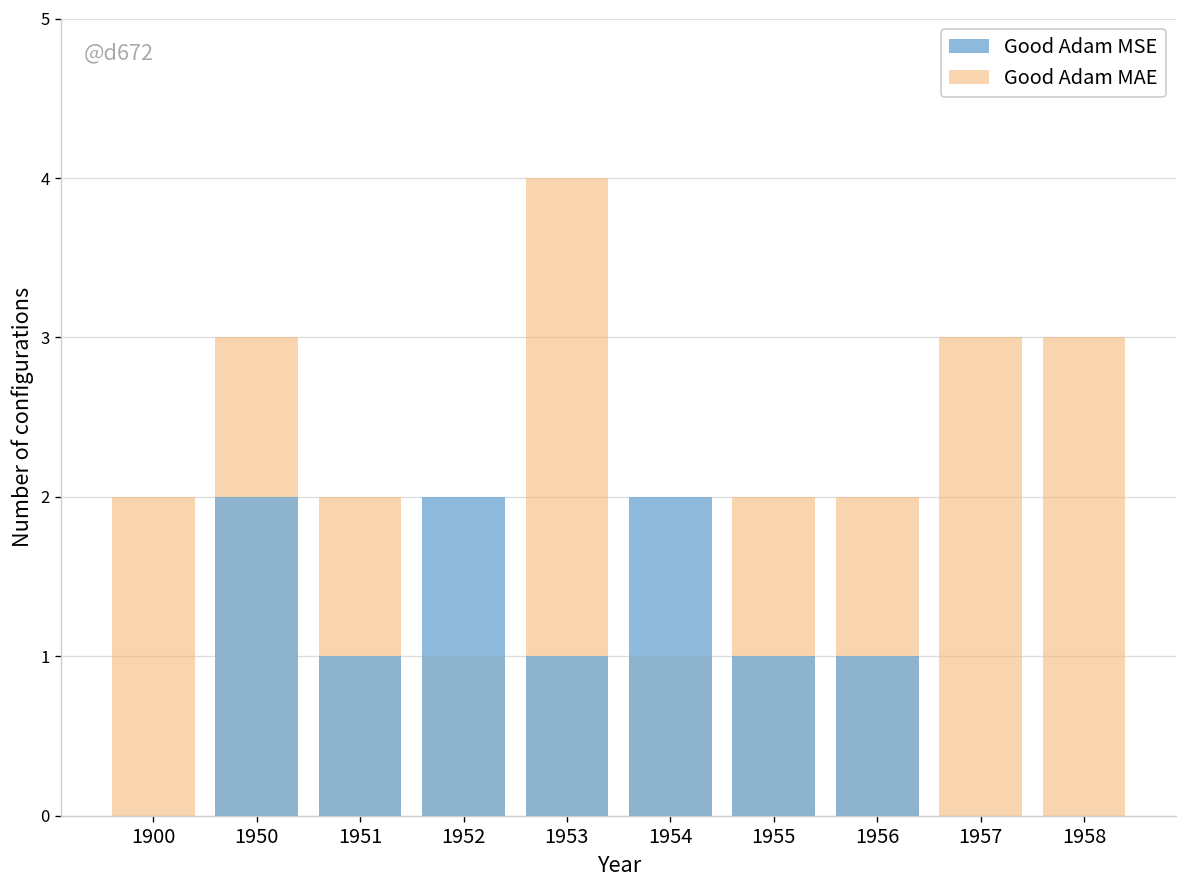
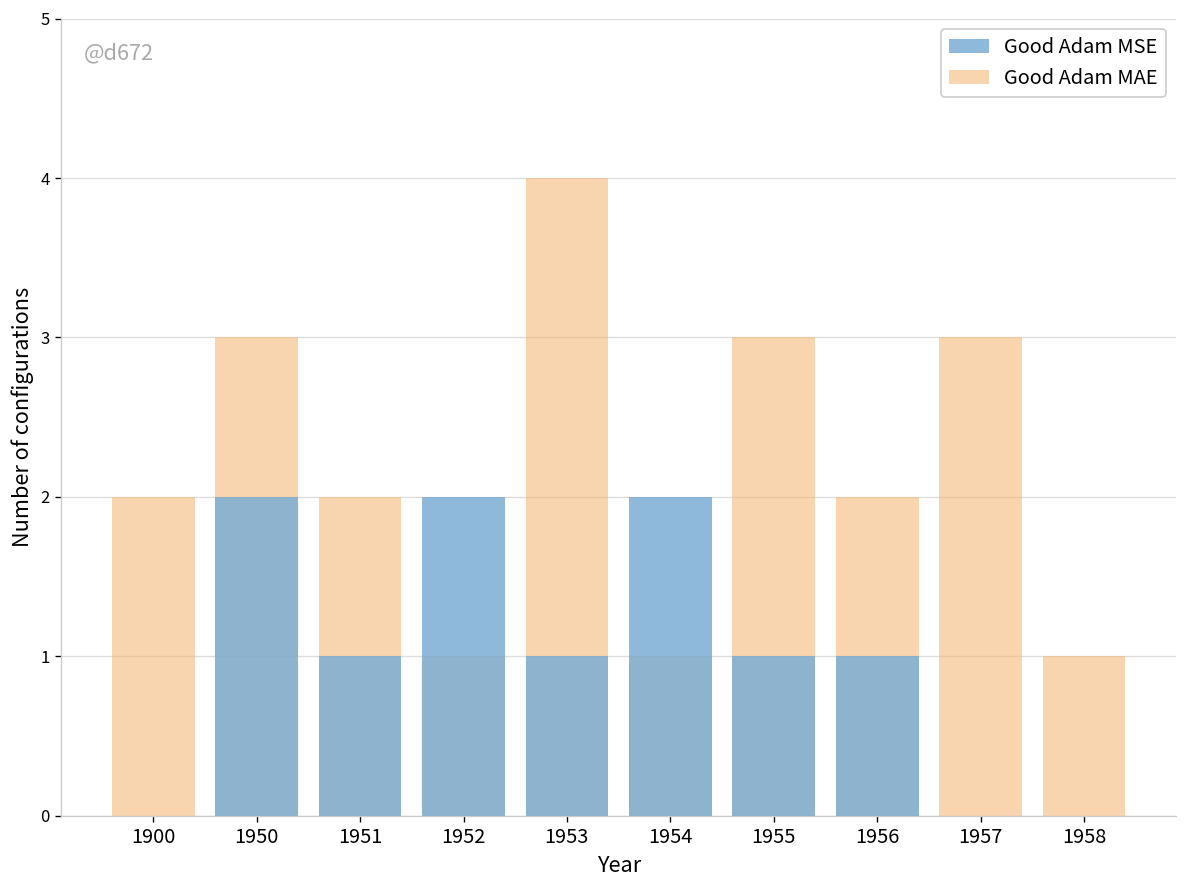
  {
    "Good Adam MSE": {
      "1900": 0,
      "1952": 2,
      "1954": 2,
      "1957": 0,
      "1958": 0
    },
    "Good Adam MAE": {
      "1900": 2,
      "1950": 3,
      "1951": 2,
      "1953": 4,
-     "1955": 2,
+     "1955": 3,
      "1956": 2,
      "1957": 3,
-     "1958": 3
+     "1958": 1
    }
  }
